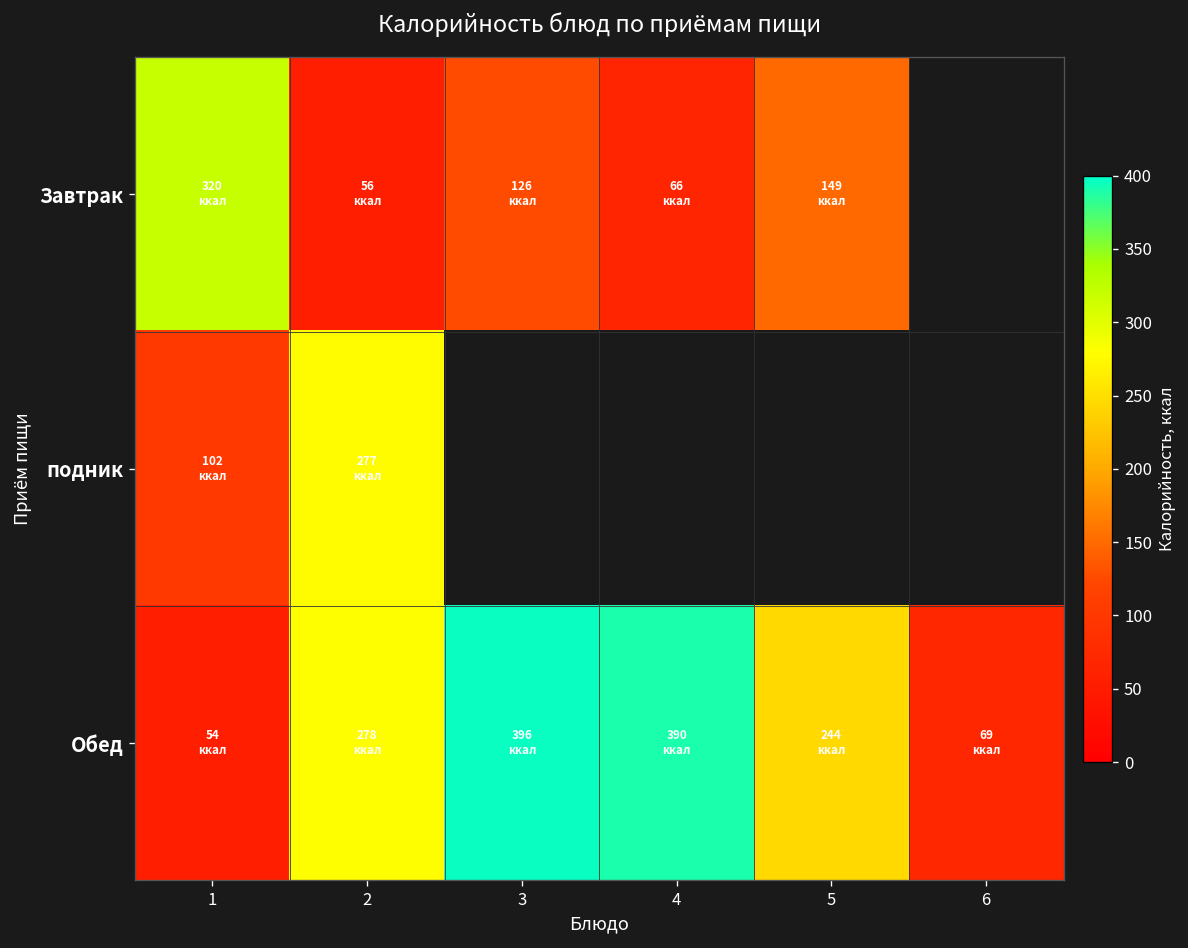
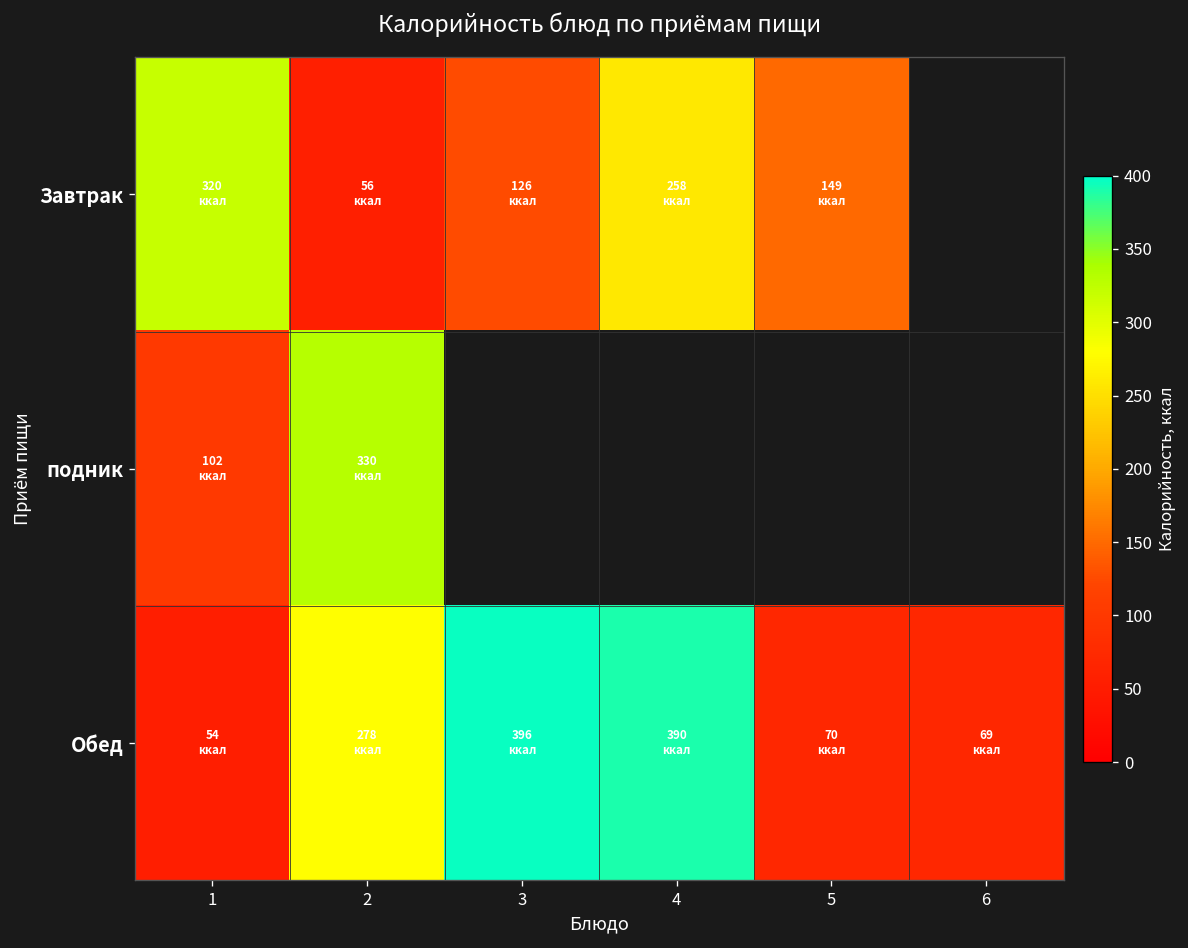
  {
    "Завтрак": {
-     "4": 66
+     "4": 258
    },
    "подник": {
-     "2": 277
+     "2": 330
    },
    "Обед": {
-     "5": 244
+     "5": 70
    }
  }
